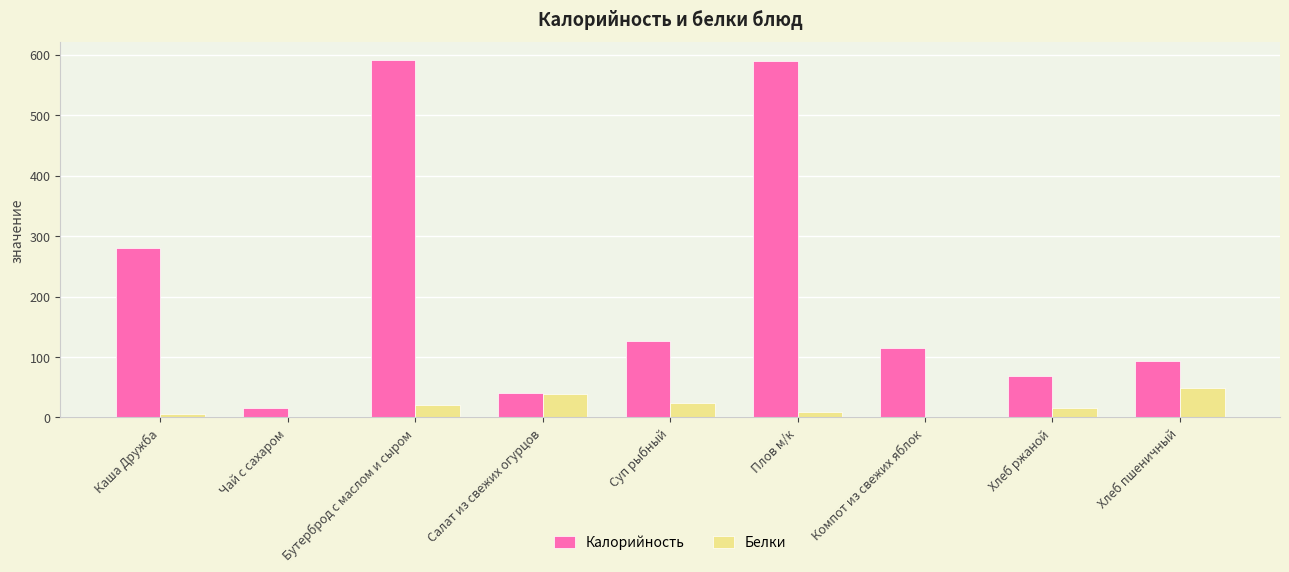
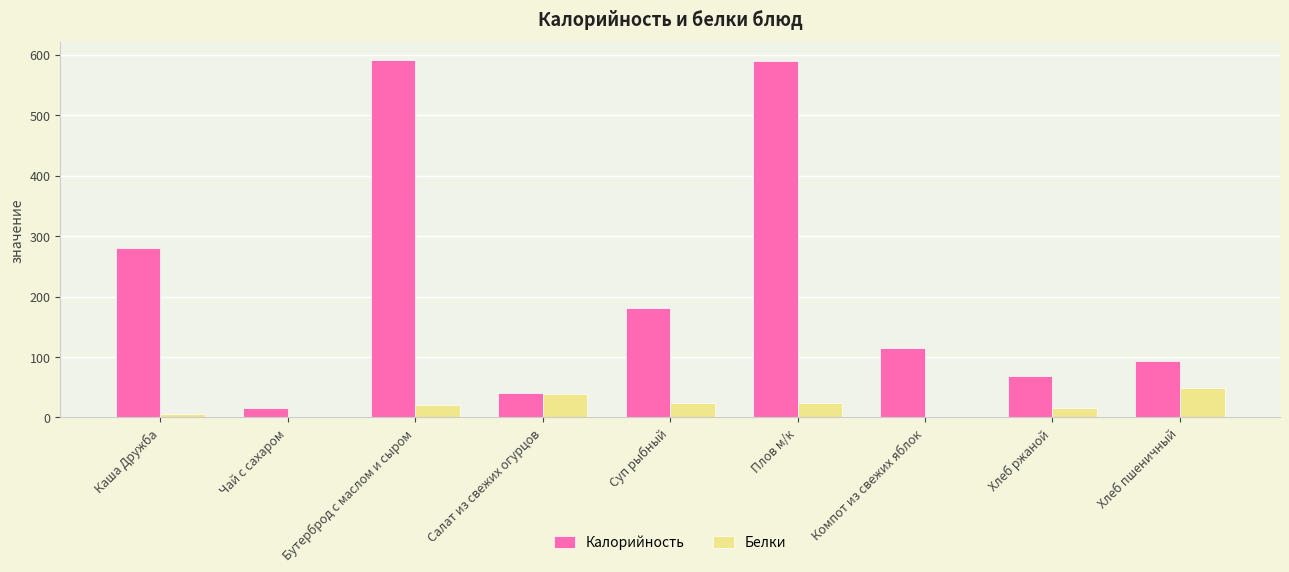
  {
    "Калорийность": {
      "Каша Дружба": 280,
      "Чай с сахаром": 20,
      "Бутерброд с маслом и сыром": 590,
      "Салат из свежих огурцов": 40,
-     "Суп рыбный": 130,
+     "Суп рыбный": 180,
      "Плов м/к": 590,
      "Компот из свежих яблок": 110,
      "Хлеб ржаной": 70,
      "Хлеб пшеничный": 90
    },
    "Белки": {
      "Каша Дружба": 10,
      "Бутерброд с маслом и сыром": 20,
      "Салат из свежих огурцов": 40,
      "Суп рыбный": 20,
-     "Плов м/к": 10,
+     "Плов м/к": 20,
      "Хлеб ржаной": 20,
      "Хлеб пшеничный": 50
    }
  }
